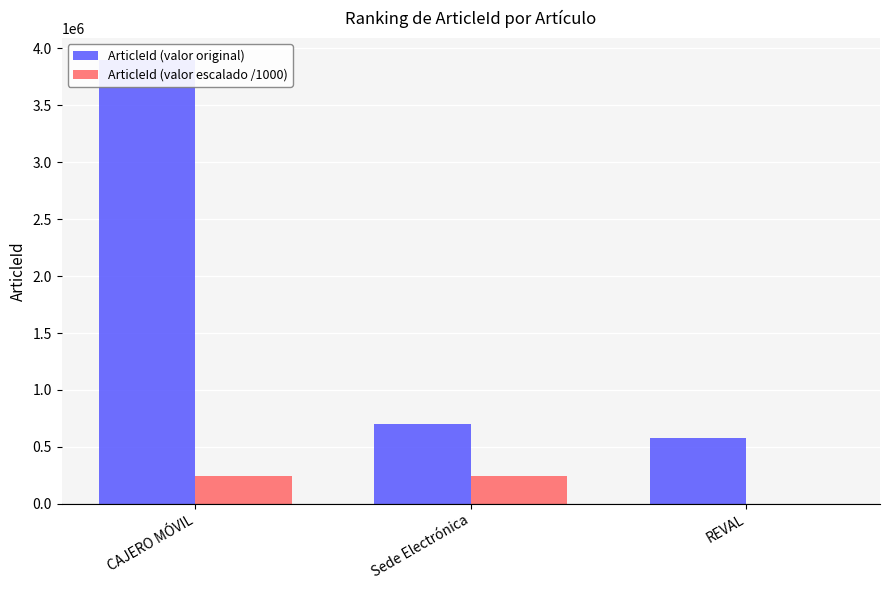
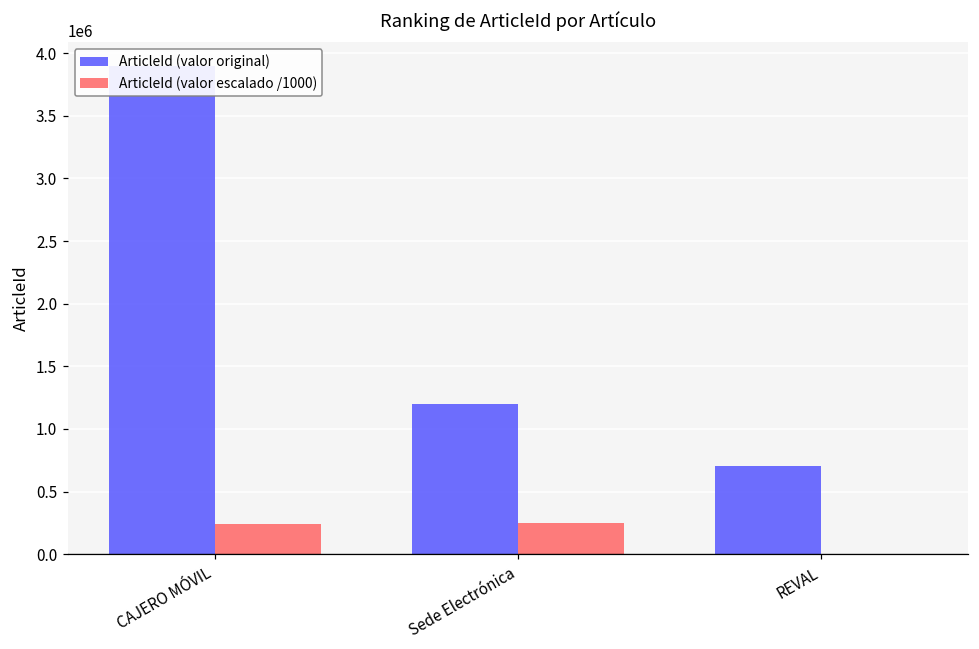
  {
    "ArticleId (valor original)": {
-     "Sede Electrónica": 700000,
-     "REVAL": 580000
+     "Sede Electrónica": 1200000,
+     "REVAL": 700000
    },
    "ArticleId (valor escalado /1000)": {
      "CAJERO MÓVIL": 240000,
      "Sede Electrónica": 250000
    }
  }
